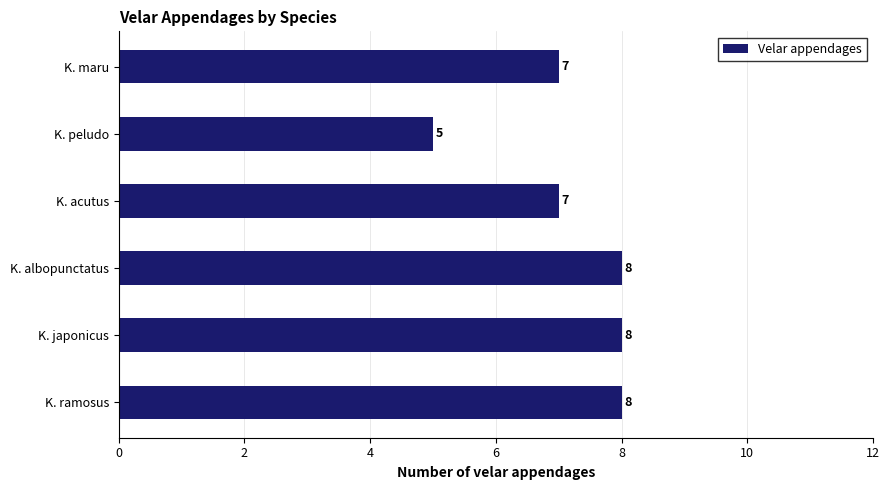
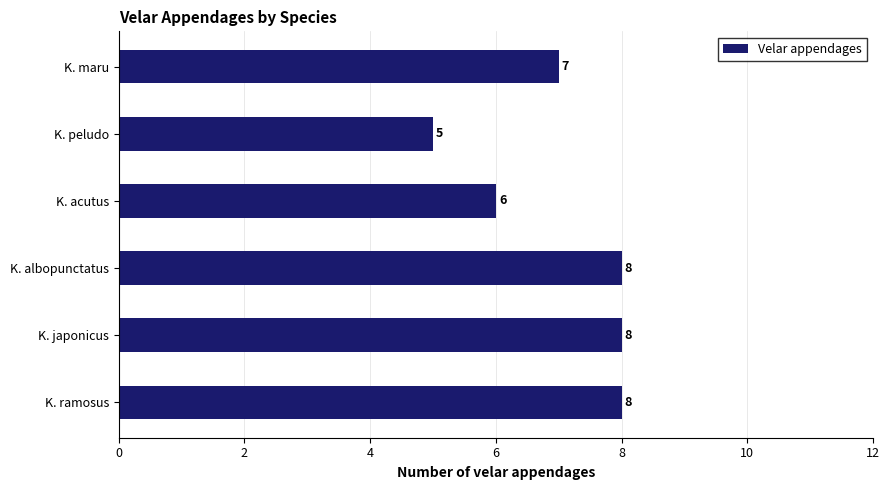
  {
    "K. maru": 7,
    "K. peludo": 5,
-   "K. acutus": 7,
+   "K. acutus": 6,
    "K. albopunctatus": 8,
    "K. japonicus": 8,
    "K. ramosus": 8
  }
